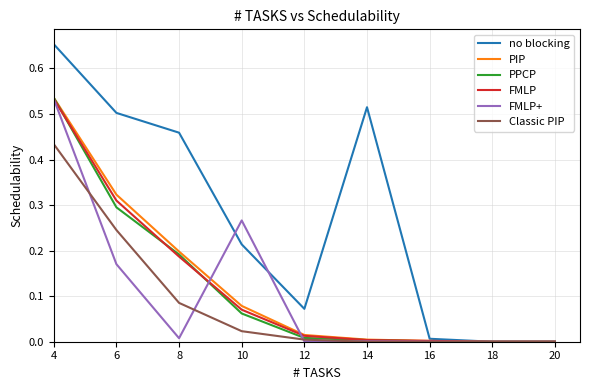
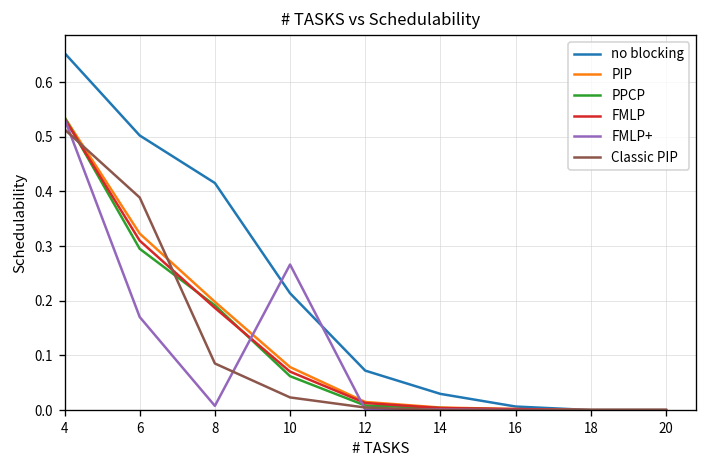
  {
    "no blocking": {
      "4": 0.65,
      "6": 0.50,
-     "8": 0.46,
+     "8": 0.42,
      "10": 0.21,
      "12": 0.07,
-     "14": 0.51
+     "14": 0.03
    },
    "PIP": {
      "6": 0.32,
      "8": 0.20,
      "10": 0.08
    },
    "PPCP": {
      "6": 0.30,
      "10": 0.06
    },
    "FMLP": {
      "6": 0.31,
      "10": 0.07
    },
    "FMLP+": {
      "6": 0.17,
      "8": 0.01,
      "10": 0.27
    },
    "Classic PIP": {
-     "4": 0.43,
-     "6": 0.25,
+     "4": 0.51,
+     "6": 0.39,
      "8": 0.09,
      "10": 0.02
    }
  }
